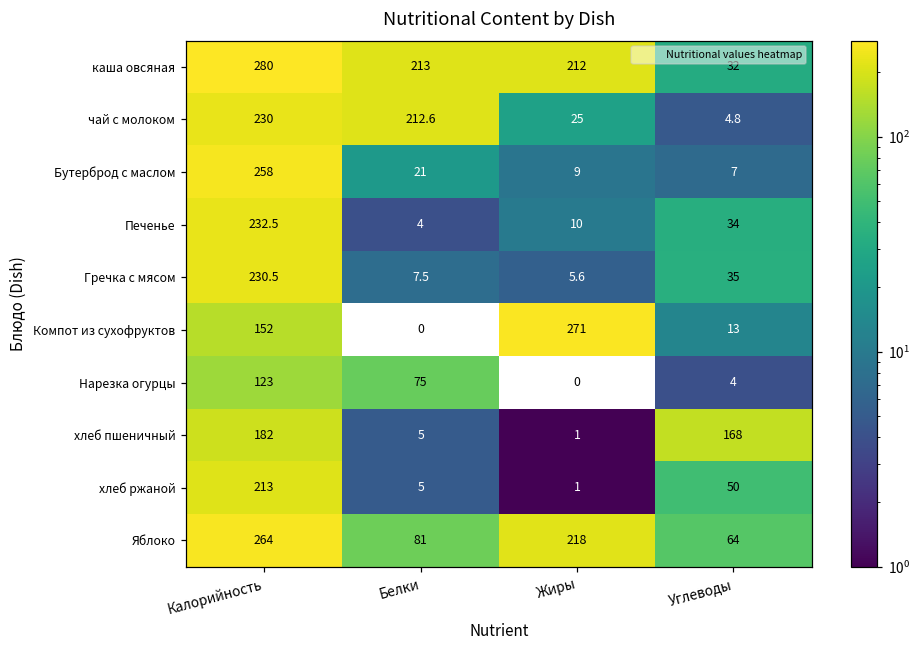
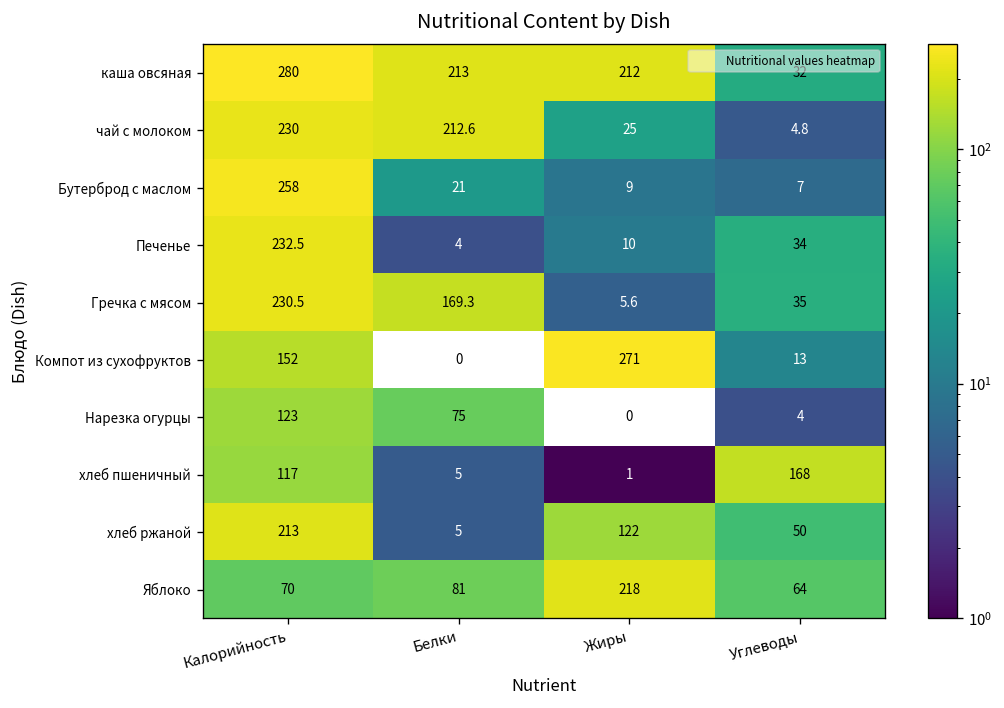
  {
    "каша овсяная": {
      "Калорийность": 280,
      "Белки": 213,
      "Жиры": 212
    },
    "чай с молоком": {
      "Калорийность": 230,
      "Белки": 212.6,
      "Жиры": 25,
      "Углеводы": 4.8
    },
    "Бутерброд с маслом": {
      "Калорийность": 258,
      "Белки": 21,
      "Жиры": 9,
      "Углеводы": 7
    },
    "Печенье": {
      "Калорийность": 232.5,
      "Белки": 4,
      "Жиры": 10,
      "Углеводы": 34
    },
    "Гречка с мясом": {
      "Калорийность": 230.5,
-     "Белки": 7.5,
+     "Белки": 169.3,
      "Жиры": 5.6,
      "Углеводы": 35
    },
    "Компот из сухофруктов": {
      "Калорийность": 152,
      "Белки": 0,
      "Жиры": 271,
      "Углеводы": 13
    },
    "Нарезка огурцы": {
      "Калорийность": 123,
      "Белки": 75,
      "Жиры": 0,
      "Углеводы": 4
    },
    "хлеб пшеничный": {
-     "Калорийность": 182,
+     "Калорийность": 117,
      "Белки": 5,
      "Жиры": 1,
      "Углеводы": 168
    },
    "хлеб ржаной": {
      "Калорийность": 213,
      "Белки": 5,
-     "Жиры": 1,
+     "Жиры": 122,
      "Углеводы": 50
    },
    "Яблоко": {
-     "Калорийность": 264,
+     "Калорийность": 70,
      "Белки": 81,
      "Жиры": 218,
      "Углеводы": 64
    }
  }
